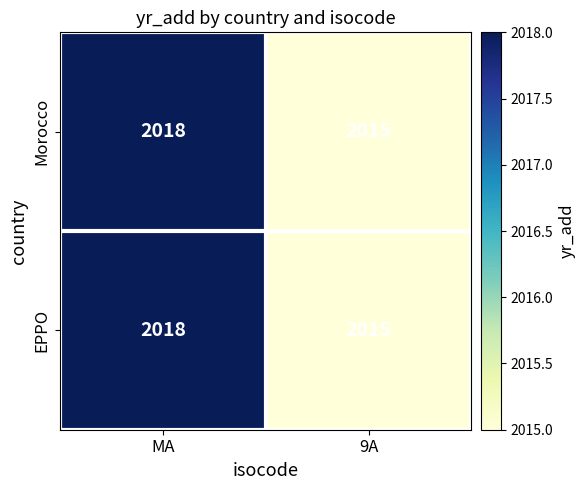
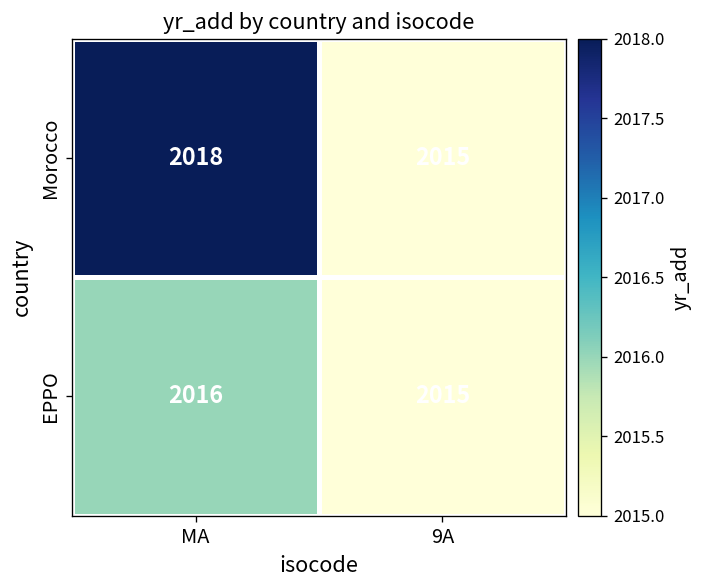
  {
    "Morocco": {
      "MA": 2018
    },
    "EPPO": {
-     "MA": 2018
+     "MA": 2016
    }
  }
